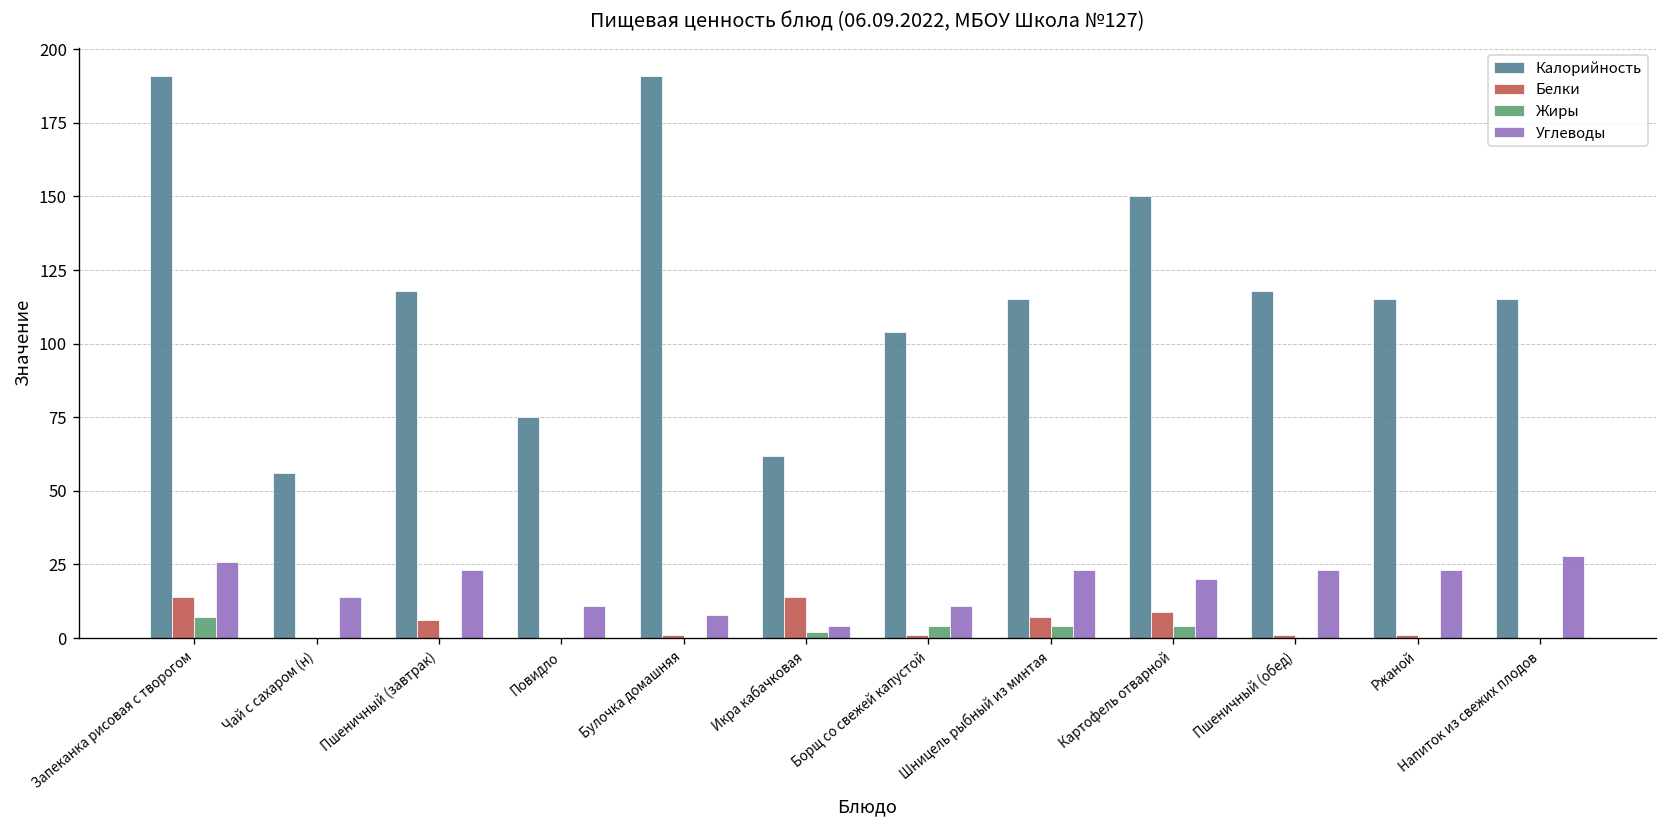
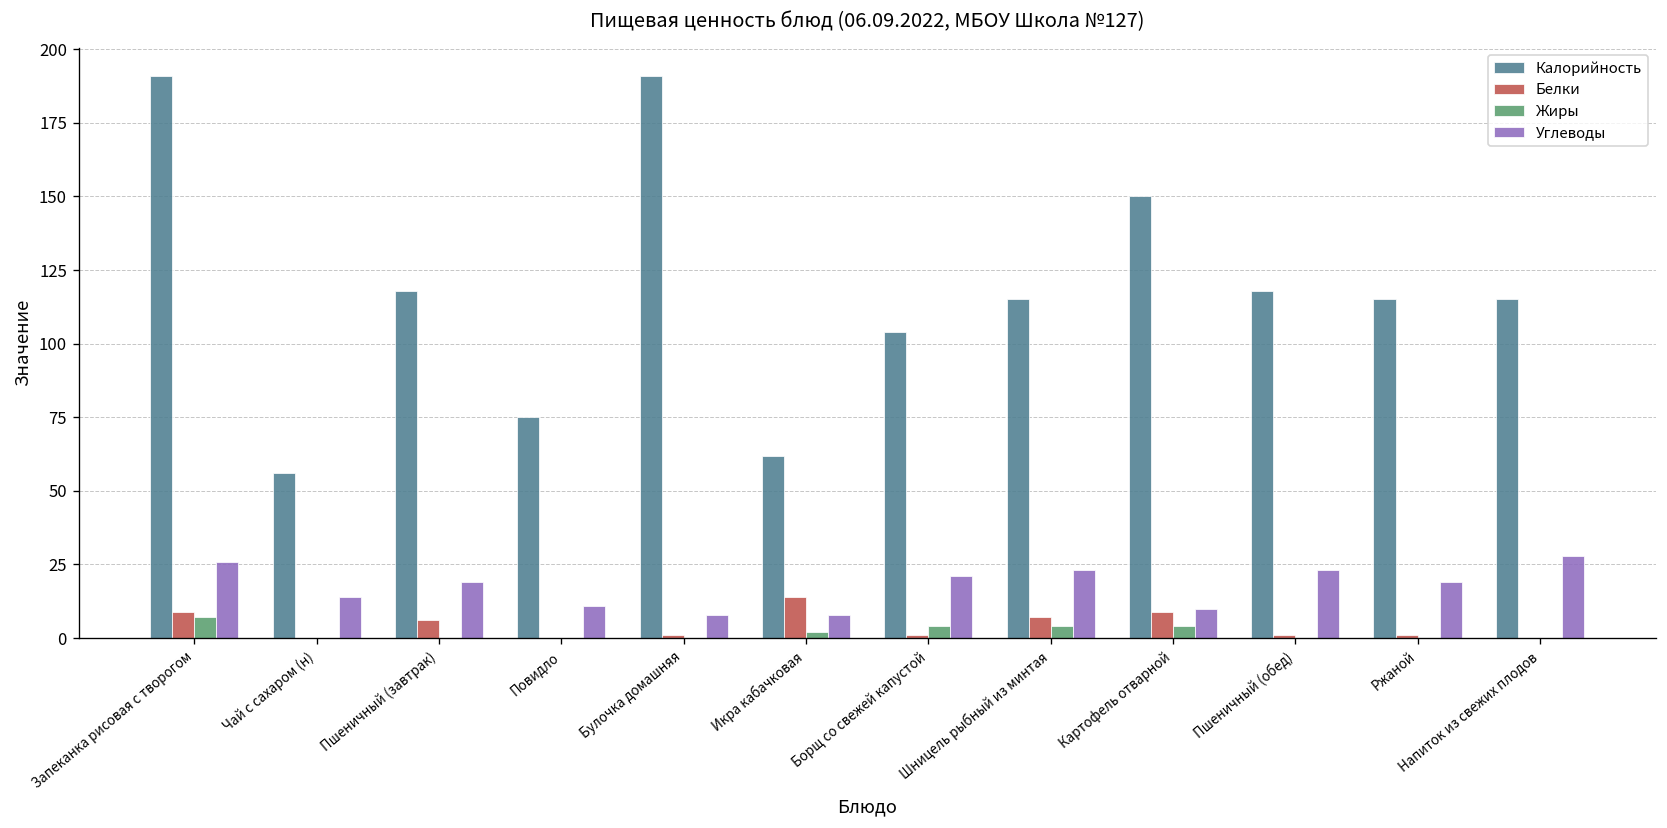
  {
    "Белки": {
-     "Запеканка рисовая с творогом": 14,
+     "Запеканка рисовая с творогом": 9,
      "Чай с сахаром (н)": 0,
      "Пшеничный (завтрак)": 6,
      "Повидло": 0,
      "Икра кабачковая": 14,
      "Шницель рыбный из минтая": 7,
      "Картофель отварной": 9,
      "Напиток из свежих плодов": 0
    },
    "Углеводы": {
      "Запеканка рисовая с творогом": 26,
      "Чай с сахаром (н)": 14,
-     "Пшеничный (завтрак)": 23,
+     "Пшеничный (завтрак)": 19,
      "Повидло": 11,
      "Булочка домашняя": 8,
-     "Икра кабачковая": 4,
-     "Борщ со свежей капустой": 11,
+     "Икра кабачковая": 8,
+     "Борщ со свежей капустой": 21,
      "Шницель рыбный из минтая": 23,
-     "Картофель отварной": 20,
+     "Картофель отварной": 10,
      "Пшеничный (обед)": 23,
-     "Ржаной": 23,
+     "Ржаной": 19,
      "Напиток из свежих плодов": 28
    }
  }
